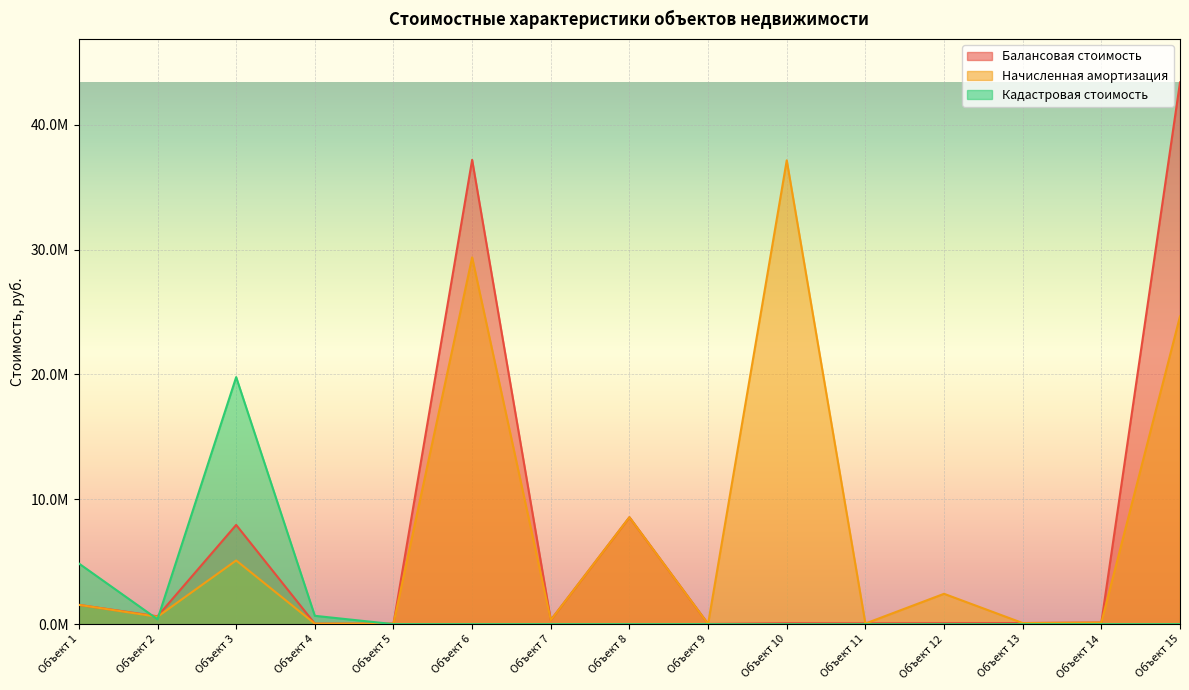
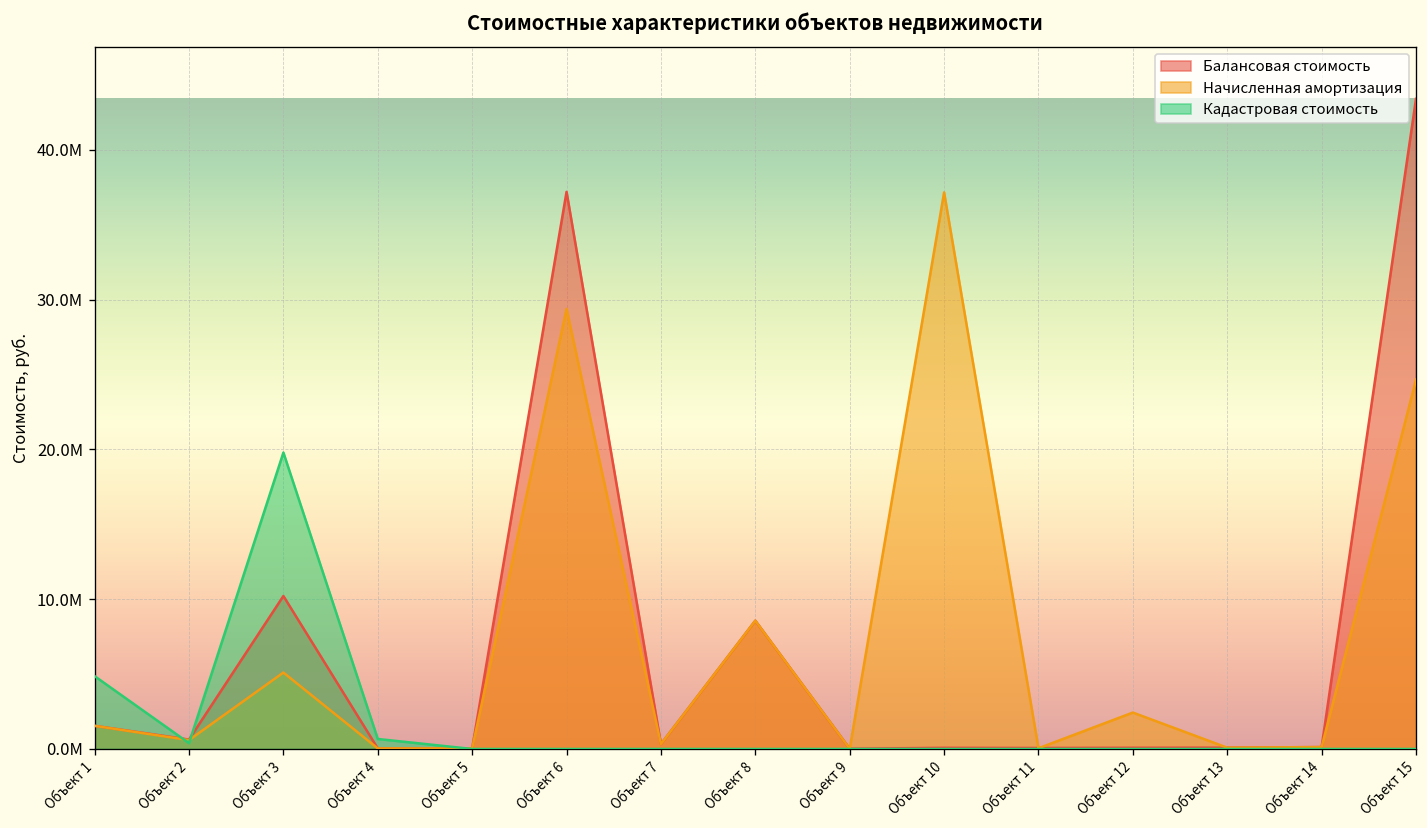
  {
    "Балансовая стоимость": {
-     "Объект 3": 7900000,
+     "Объект 3": 10200000,
      "Объект 6": 37200000,
      "Объект 15": 43400000
    },
    "Начисленная амортизация": {
      "Объект 3": 5100000,
      "Объект 6": 29400000,
      "Объект 10": 37200000,
      "Объект 12": 2400000,
      "Объект 15": 24700000
    },
    "Кадастровая стоимость": {
      "Объект 1": 4900000,
      "Объект 3": 19800000,
      "Объект 4": 700000,
      "Объект 6": 0,
      "Объект 7": 0,
      "Объект 8": 0,
      "Объект 15": 0
    }
  }
